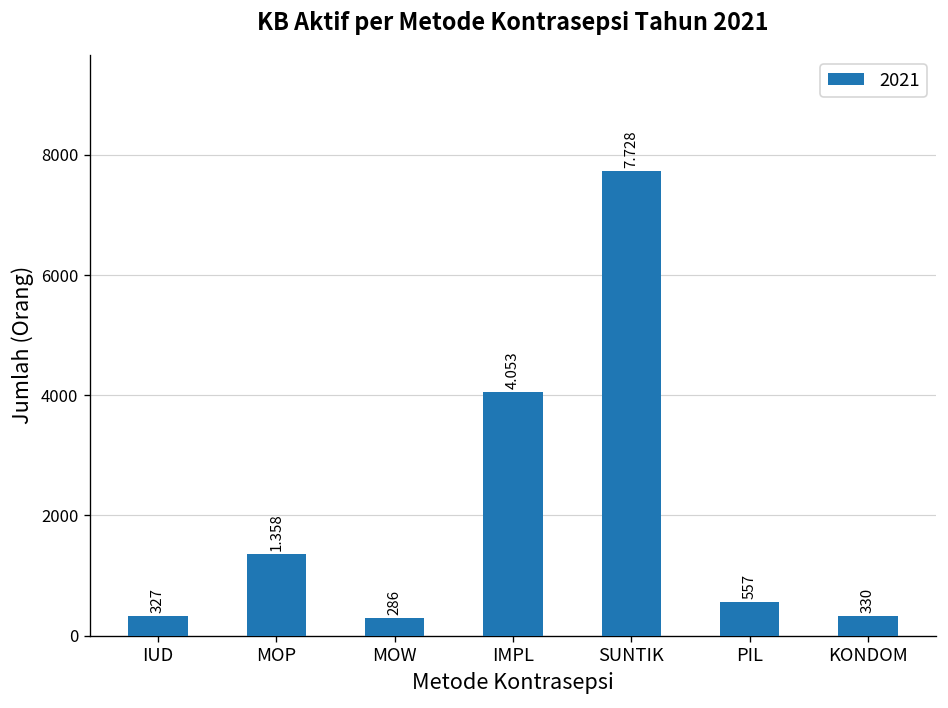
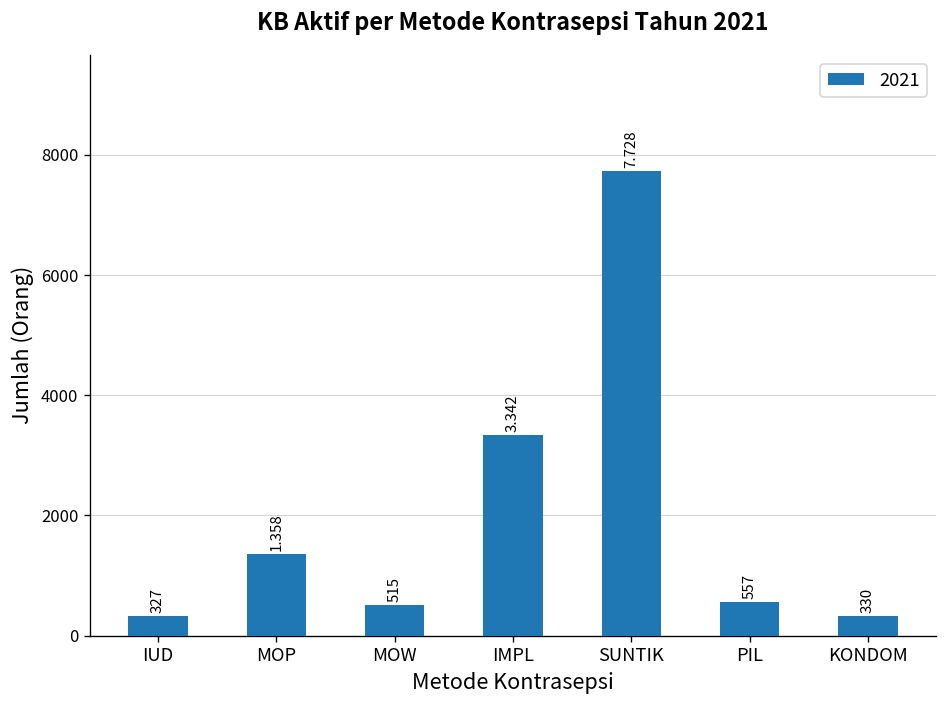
  {
    "IUD": 327,
-   "MOW": 286,
-   "IMPL": 4.053,
+   "MOW": 515,
+   "IMPL": 3.342,
    "PIL": 557,
    "KONDOM": 330
  }
